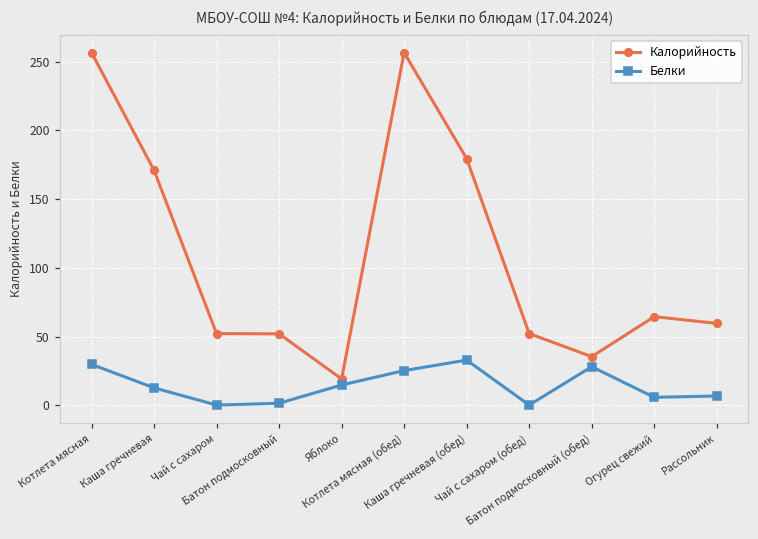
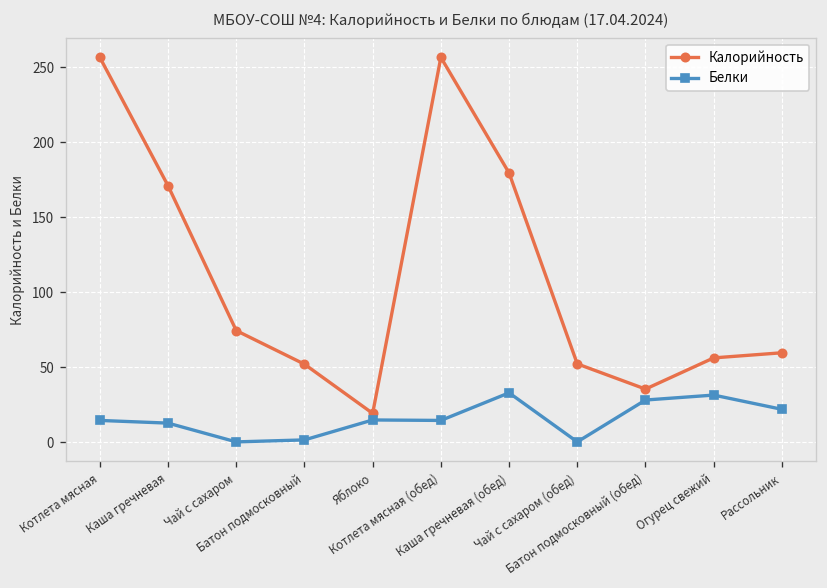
  {
    "Калорийность": {
      "Котлета мясная": 257,
      "Каша гречневая": 171,
-     "Чай с сахаром": 52,
+     "Чай с сахаром": 74,
      "Батон подмосковный": 52,
      "Яблоко": 19,
      "Котлета мясная (обед)": 257,
      "Каша гречневая (обед)": 180,
      "Чай с сахаром (обед)": 52,
      "Батон подмосковный (обед)": 35,
-     "Огурец свежий": 65,
+     "Огурец свежий": 56,
      "Рассольник": 60
    },
    "Белки": {
-     "Котлета мясная": 30,
+     "Котлета мясная": 14,
      "Каша гречневая": 13,
      "Чай с сахаром": 0,
      "Батон подмосковный": 2,
      "Яблоко": 15,
-     "Котлета мясная (обед)": 25,
+     "Котлета мясная (обед)": 14,
      "Каша гречневая (обед)": 33,
      "Чай с сахаром (обед)": 0,
      "Батон подмосковный (обед)": 28,
-     "Огурец свежий": 6,
-     "Рассольник": 7
+     "Огурец свежий": 31,
+     "Рассольник": 22
    }
  }
